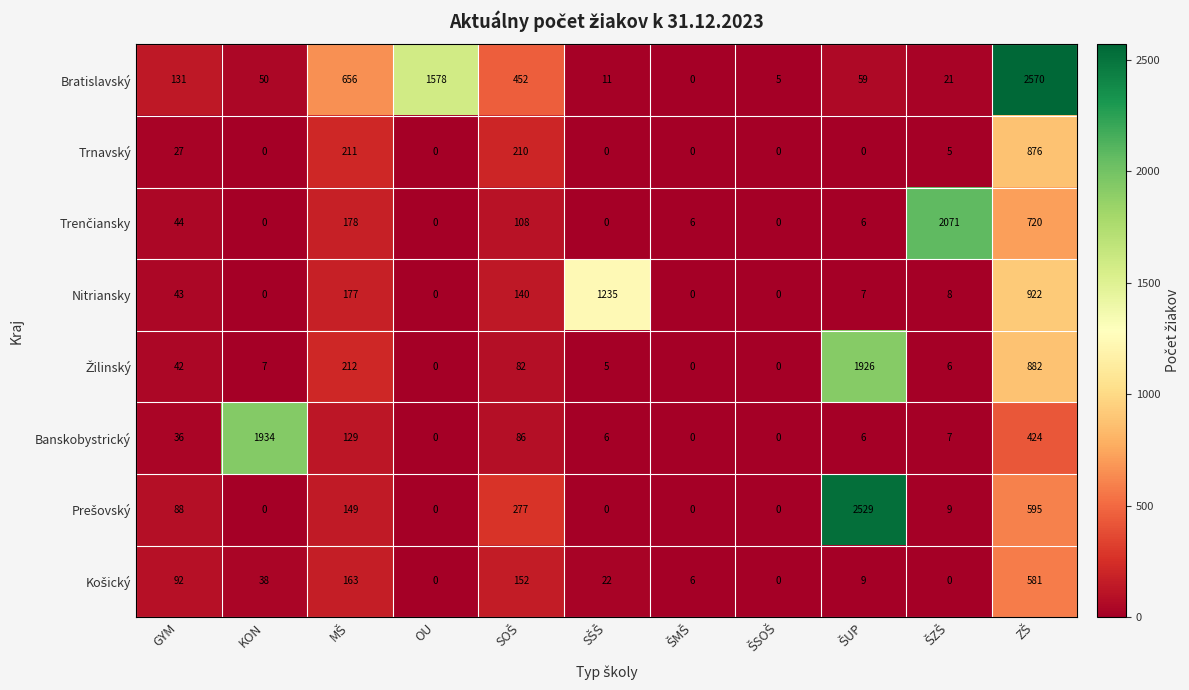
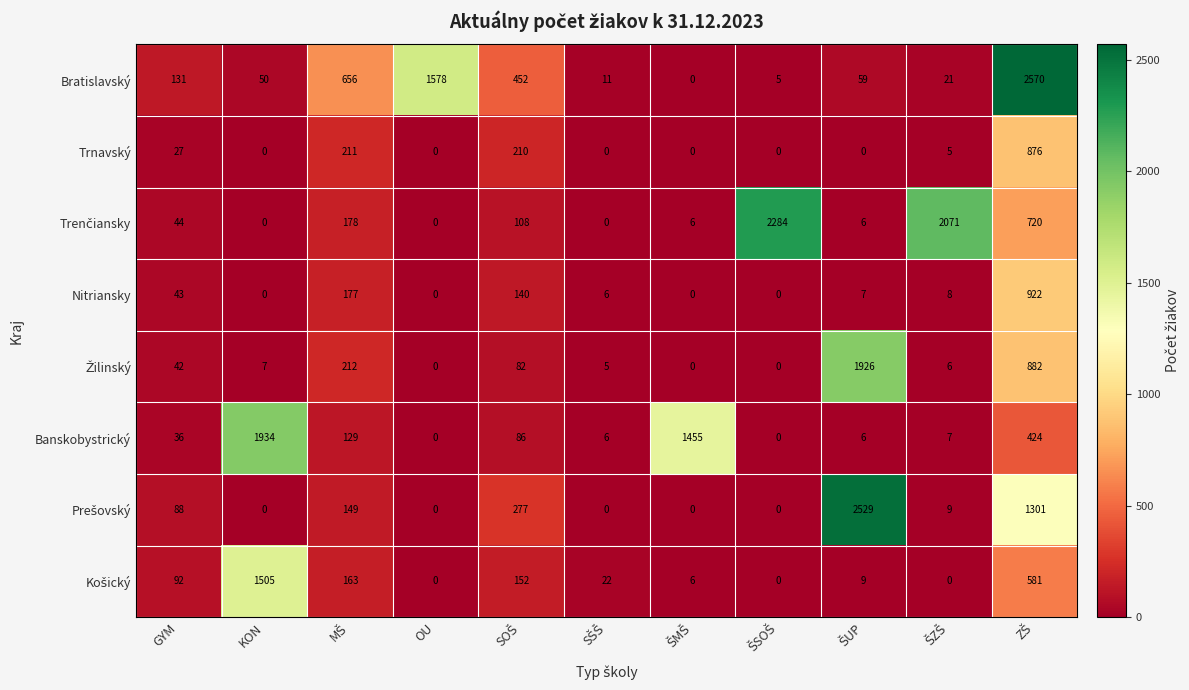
  {
    "Bratislavský": {
      "GYM": 131,
      "KON": 50,
      "MŠ": 656,
      "OU": 1578,
      "SOŠ": 452,
      "SŠŠ": 11,
      "ŠMŠ": 0,
      "ŠSOŠ": 5,
      "ŠUP": 59,
      "ŠZŠ": 21,
      "ZŠ": 2570
    },
    "Trnavský": {
      "GYM": 27,
      "KON": 0,
      "MŠ": 211,
      "OU": 0,
      "SOŠ": 210,
      "SŠŠ": 0,
      "ŠMŠ": 0,
      "ŠSOŠ": 0,
      "ŠUP": 0,
      "ŠZŠ": 5,
      "ZŠ": 876
    },
    "Trenčiansky": {
      "GYM": 44,
      "KON": 0,
      "MŠ": 178,
      "OU": 0,
      "SOŠ": 108,
      "SŠŠ": 0,
      "ŠMŠ": 6,
-     "ŠSOŠ": 0,
+     "ŠSOŠ": 2284,
      "ŠUP": 6,
      "ŠZŠ": 2071,
      "ZŠ": 720
    },
    "Nitriansky": {
      "GYM": 43,
      "KON": 0,
      "MŠ": 177,
      "OU": 0,
      "SOŠ": 140,
-     "SŠŠ": 1235,
+     "SŠŠ": 6,
      "ŠMŠ": 0,
      "ŠSOŠ": 0,
      "ŠUP": 7,
      "ŠZŠ": 8,
      "ZŠ": 922
    },
    "Žilinský": {
      "GYM": 42,
      "KON": 7,
      "MŠ": 212,
      "OU": 0,
      "SOŠ": 82,
      "SŠŠ": 5,
      "ŠMŠ": 0,
      "ŠSOŠ": 0,
      "ŠUP": 1926,
      "ŠZŠ": 6,
      "ZŠ": 882
    },
    "Banskobystrický": {
      "GYM": 36,
      "KON": 1934,
      "MŠ": 129,
      "OU": 0,
      "SOŠ": 86,
      "SŠŠ": 6,
-     "ŠMŠ": 0,
+     "ŠMŠ": 1455,
      "ŠSOŠ": 0,
      "ŠUP": 6,
      "ŠZŠ": 7,
      "ZŠ": 424
    },
    "Prešovský": {
      "GYM": 88,
      "KON": 0,
      "MŠ": 149,
      "OU": 0,
      "SOŠ": 277,
      "SŠŠ": 0,
      "ŠMŠ": 0,
      "ŠSOŠ": 0,
      "ŠUP": 2529,
      "ŠZŠ": 9,
-     "ZŠ": 595
+     "ZŠ": 1301
    },
    "Košický": {
      "GYM": 92,
-     "KON": 38,
+     "KON": 1505,
      "MŠ": 163,
      "OU": 0,
      "SOŠ": 152,
      "SŠŠ": 22,
      "ŠMŠ": 6,
      "ŠSOŠ": 0,
      "ŠUP": 9,
      "ŠZŠ": 0,
      "ZŠ": 581
    }
  }
